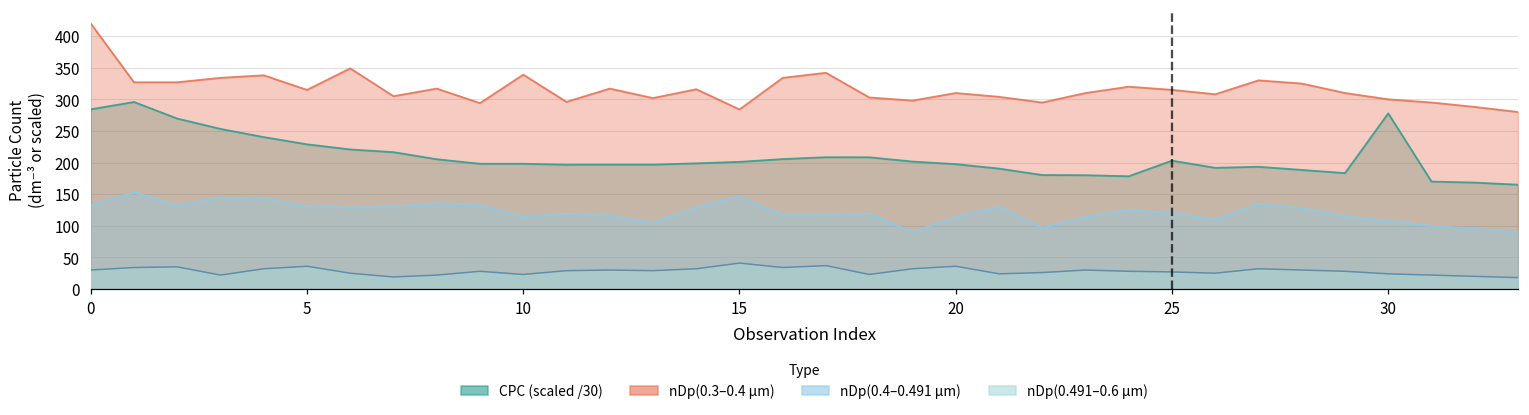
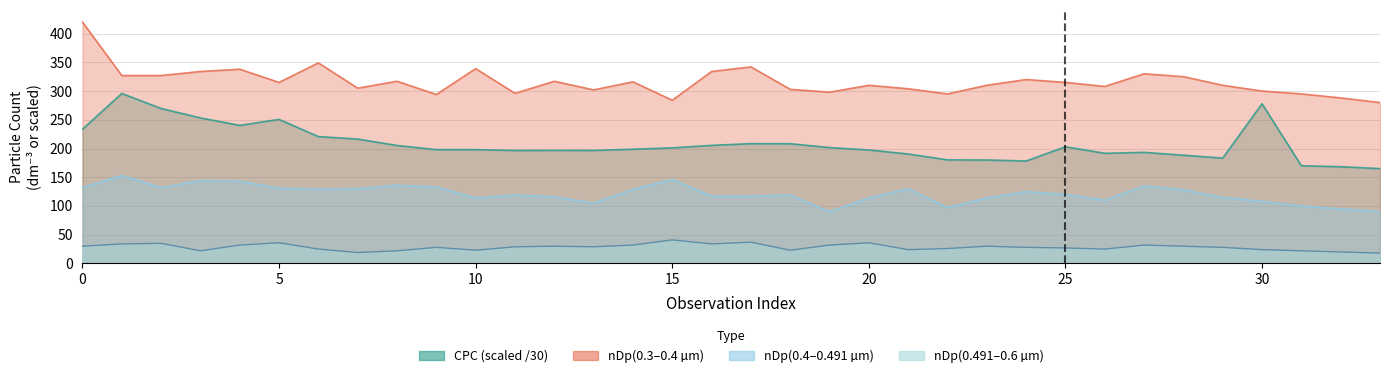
  {
    "CPC (scaled /30)": {
-     "0": 280,
-     "5": 230,
+     "0": 230,
+     "5": 250,
      "10": 200,
      "15": 200,
      "20": 200,
      "25": 200,
      "30": 280
    }
  }
